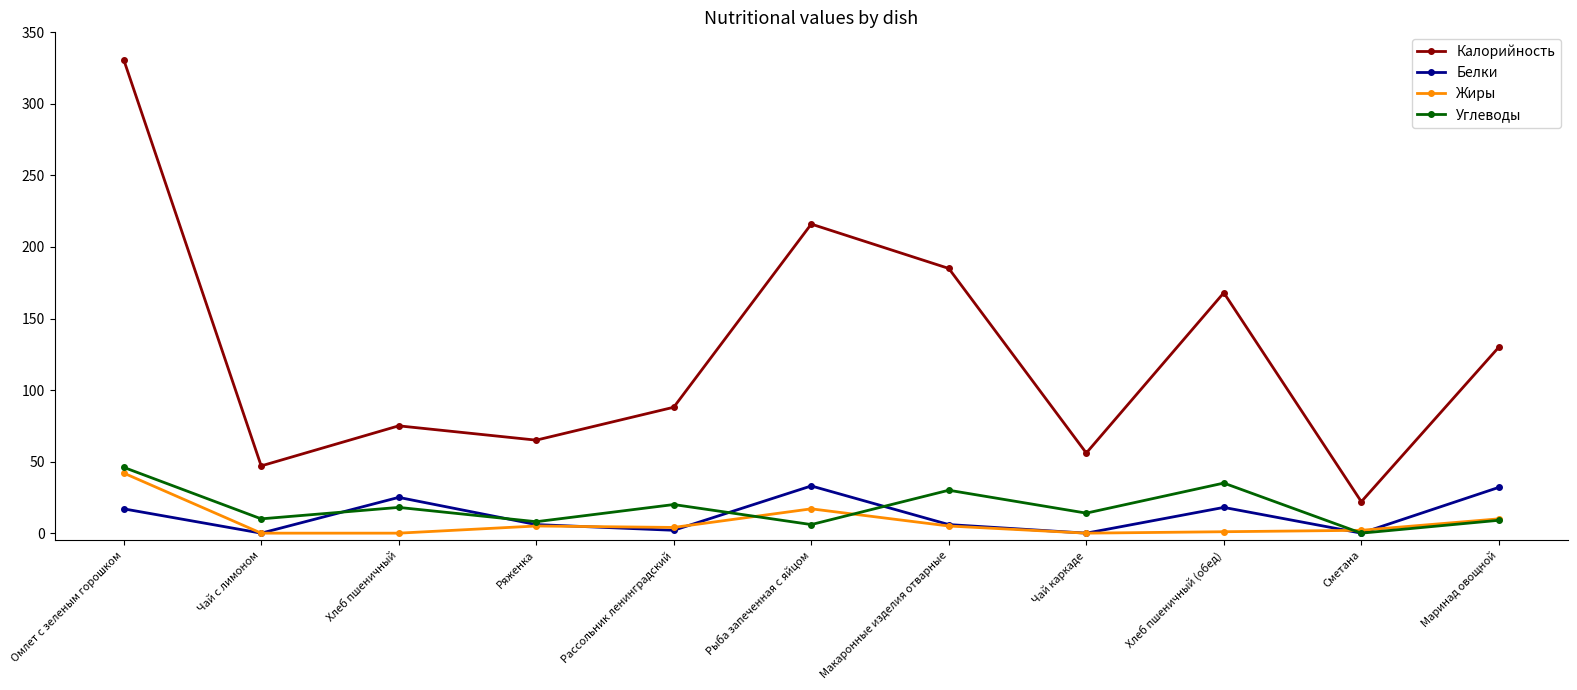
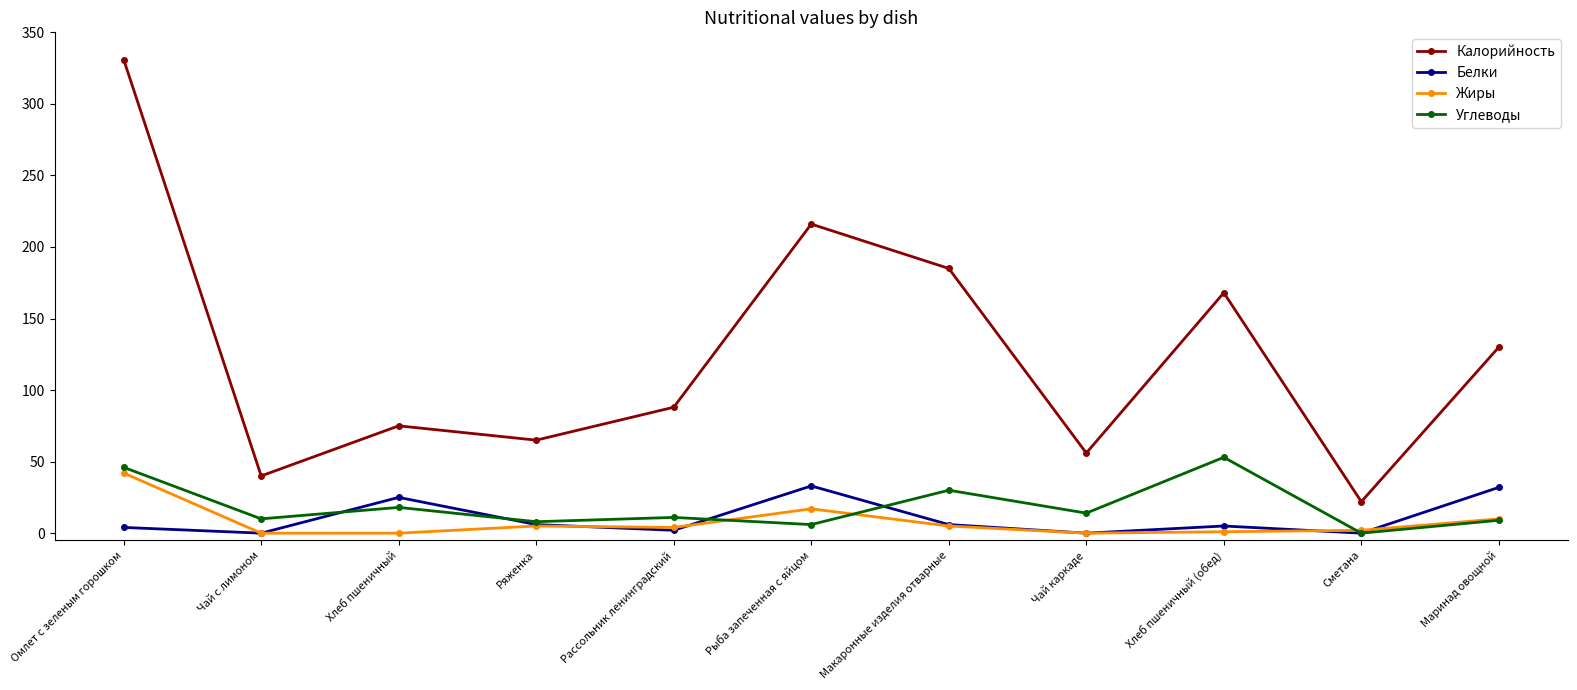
  {
    "Калорийность": {
      "Омлет с зеленым горошком": 331,
-     "Чай с лимоном": 47,
+     "Чай с лимоном": 40,
      "Хлеб пшеничный": 75,
      "Ряженка": 65,
      "Рассольник ленинградский": 88,
      "Рыба запеченная с яйцом": 216,
      "Макаронные изделия отварные": 185,
      "Чай каркаде": 56,
      "Хлеб пшеничный (обед)": 168,
      "Сметана": 22,
      "Маринад овощной": 130
    },
    "Белки": {
-     "Омлет с зеленым горошком": 17,
+     "Омлет с зеленым горошком": 4,
      "Хлеб пшеничный": 25,
      "Рассольник ленинградский": 2,
      "Рыба запеченная с яйцом": 33,
-     "Хлеб пшеничный (обед)": 18,
+     "Хлеб пшеничный (обед)": 5,
      "Маринад овощной": 32
    },
    "Жиры": {
      "Омлет с зеленым горошком": 42,
      "Хлеб пшеничный": 0,
      "Рассольник ленинградский": 4,
      "Рыба запеченная с яйцом": 17,
      "Хлеб пшеничный (обед)": 1,
      "Сметана": 2
    },
    "Углеводы": {
      "Омлет с зеленым горошком": 46,
      "Чай с лимоном": 10,
      "Хлеб пшеничный": 18,
      "Ряженка": 8,
-     "Рассольник ленинградский": 20,
+     "Рассольник ленинградский": 11,
      "Рыба запеченная с яйцом": 6,
      "Макаронные изделия отварные": 30,
      "Чай каркаде": 14,
-     "Хлеб пшеничный (обед)": 35
+     "Хлеб пшеничный (обед)": 53
    }
  }
